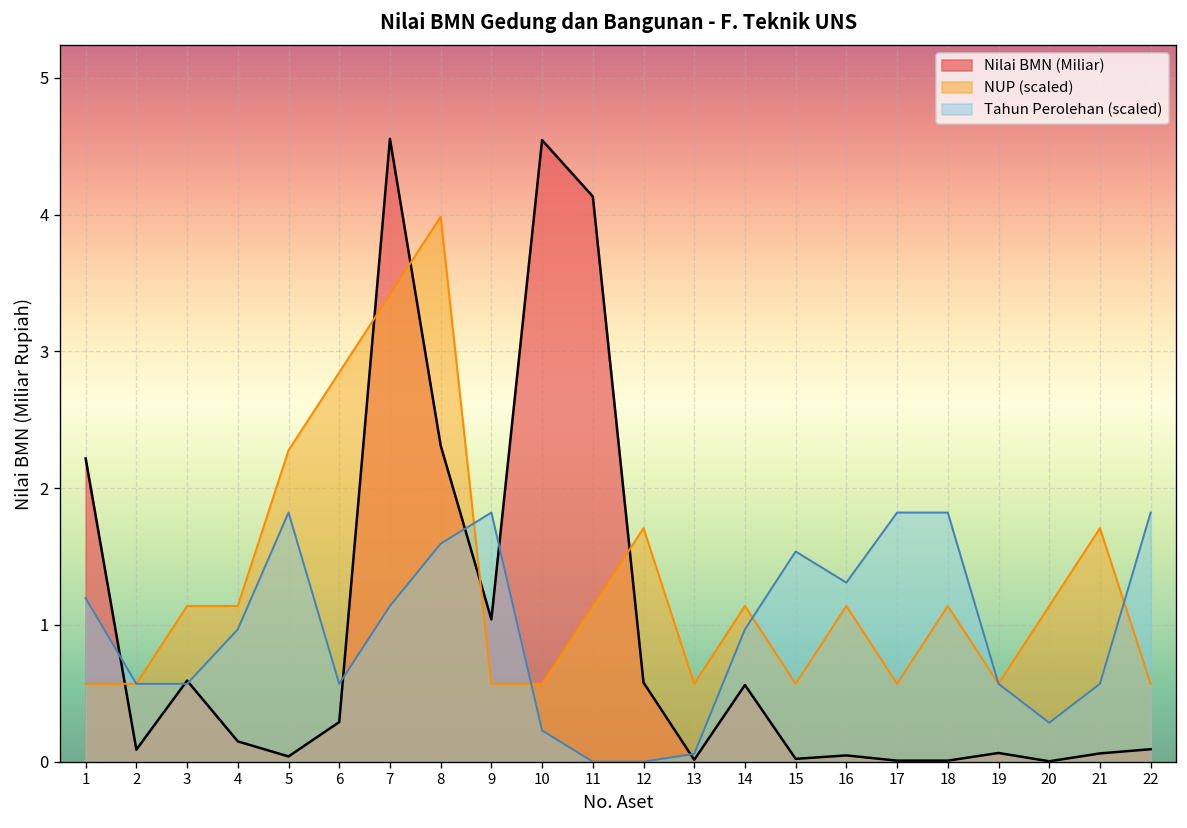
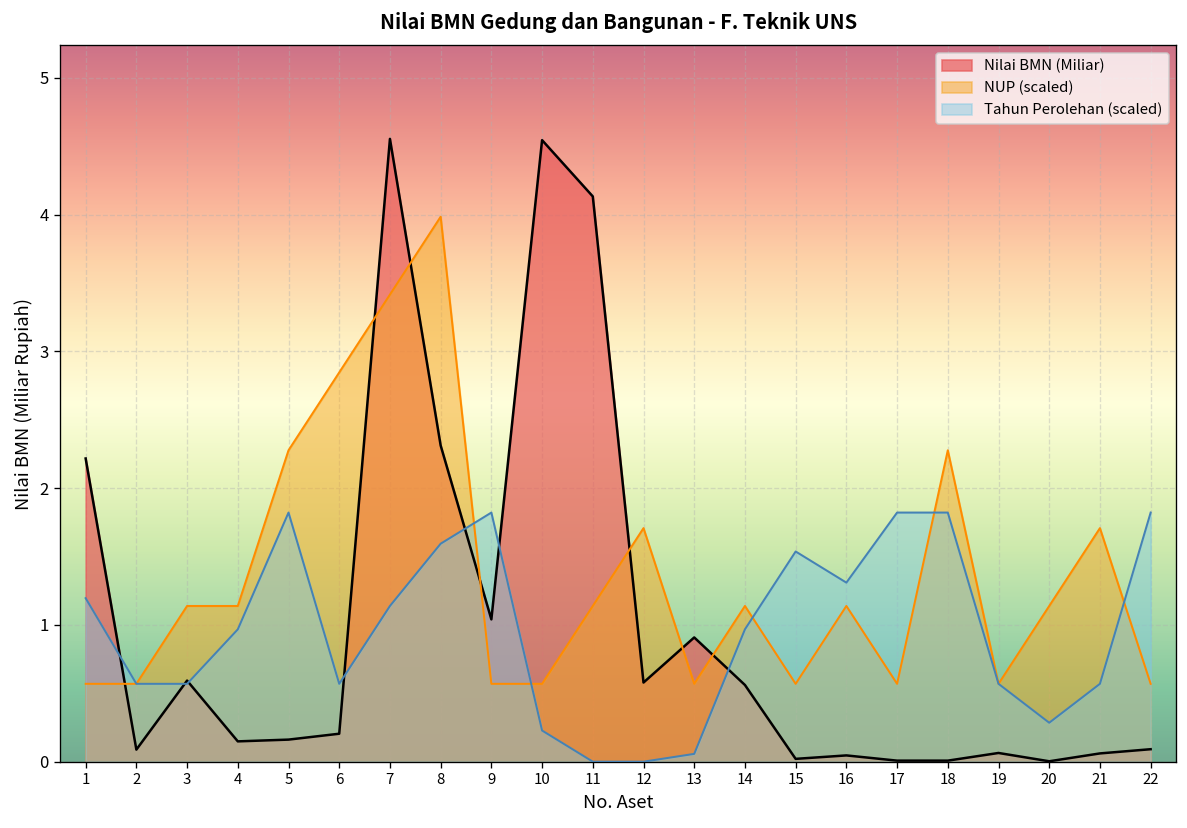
  {
    "Nilai BMN (Miliar)": {
      "1": 2.22,
      "2": 0.09,
      "3": 0.59,
      "4": 0.15,
-     "5": 0.04,
-     "6": 0.29,
+     "5": 0.16,
+     "6": 0.20,
      "7": 4.55,
      "8": 2.31,
      "9": 1.04,
      "10": 4.55,
      "11": 4.13,
      "12": 0.58,
-     "13": 0.01,
+     "13": 0.91,
      "14": 0.56,
      "15": 0.02,
      "16": 0.05,
      "17": 0.01,
      "18": 0.01,
      "19": 0.06,
      "20": 0.00,
      "21": 0.06,
      "22": 0.09
    },
    "NUP (scaled)": {
      "1": 0.57,
      "3": 1.14,
      "4": 1.14,
      "5": 2.28,
      "6": 2.85,
      "7": 3.42,
      "8": 3.99,
      "9": 0.57,
      "10": 0.57,
      "11": 1.14,
      "12": 1.71,
      "13": 0.57,
      "14": 1.14,
      "15": 0.57,
      "16": 1.14,
      "17": 0.57,
-     "18": 1.14,
+     "18": 2.28,
      "20": 1.14,
      "21": 1.71,
      "22": 0.57
    },
    "Tahun Perolehan (scaled)": {
      "1": 1.20,
      "3": 0.57,
      "4": 0.97,
      "5": 1.82,
      "6": 0.57,
      "7": 1.14,
      "8": 1.59,
      "9": 1.82,
      "10": 0.23,
      "11": 0.00,
      "12": 0.00,
      "13": 0.06,
      "14": 0.97,
      "15": 1.54,
      "16": 1.31,
      "17": 1.82,
      "18": 1.82,
      "20": 0.28,
      "21": 0.57,
      "22": 1.82
    }
  }
